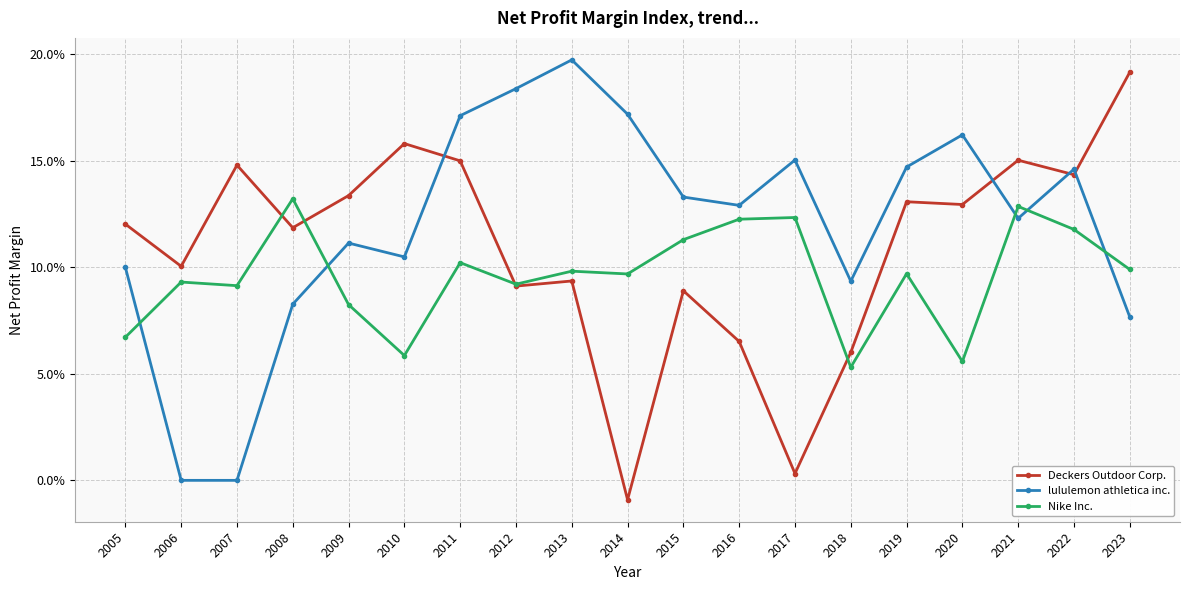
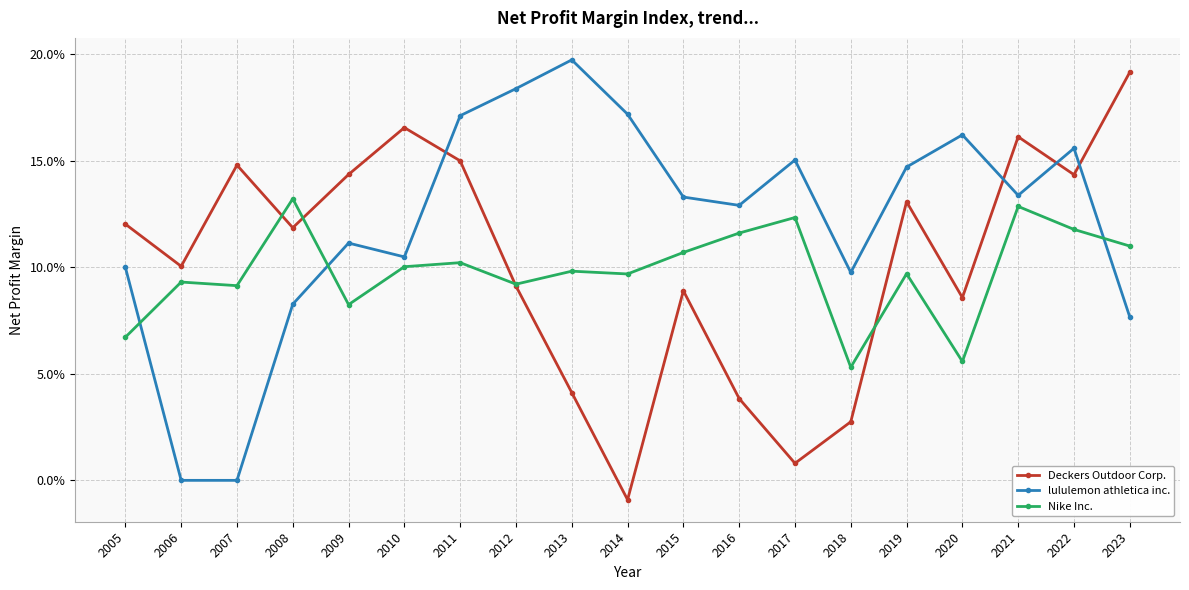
  {
    "Deckers Outdoor Corp.": {
      "2005": "12.0%",
      "2006": "10.1%",
      "2007": "14.8%",
      "2008": "11.9%",
-     "2009": "13.4%",
-     "2010": "15.8%",
+     "2009": "14.4%",
+     "2010": "16.6%",
      "2011": "15.0%",
-     "2013": "9.4%",
+     "2013": "4.1%",
      "2014": "-0.9%",
      "2015": "8.9%",
-     "2016": "6.5%",
-     "2017": "0.3%",
-     "2018": "6.0%",
+     "2016": "3.8%",
+     "2017": "0.8%",
+     "2018": "2.8%",
      "2019": "13.1%",
-     "2020": "13.0%",
-     "2021": "15.0%",
+     "2020": "8.6%",
+     "2021": "16.1%",
      "2022": "14.4%",
      "2023": "19.2%"
    },
    "lululemon athletica inc.": {
      "2005": "10.0%",
      "2006": "0.0%",
      "2007": "0.0%",
      "2008": "8.3%",
      "2009": "11.1%",
      "2010": "10.5%",
      "2011": "17.1%",
      "2012": "18.4%",
      "2013": "19.7%",
      "2014": "17.2%",
      "2015": "13.3%",
      "2016": "12.9%",
      "2017": "15.0%",
-     "2018": "9.4%",
+     "2018": "9.8%",
      "2019": "14.7%",
      "2020": "16.2%",
-     "2021": "12.3%",
-     "2022": "14.6%",
+     "2021": "13.4%",
+     "2022": "15.6%",
      "2023": "7.7%"
    },
    "Nike Inc.": {
      "2005": "6.7%",
      "2006": "9.3%",
      "2007": "9.1%",
      "2008": "13.2%",
      "2009": "8.3%",
-     "2010": "5.9%",
+     "2010": "10.0%",
      "2011": "10.2%",
      "2013": "9.8%",
      "2014": "9.7%",
-     "2015": "11.3%",
-     "2016": "12.3%",
+     "2015": "10.7%",
+     "2016": "11.6%",
      "2017": "12.3%",
      "2018": "5.3%",
      "2019": "9.7%",
      "2020": "5.6%",
      "2021": "12.9%",
      "2022": "11.8%",
-     "2023": "9.9%"
+     "2023": "11.0%"
    }
  }
